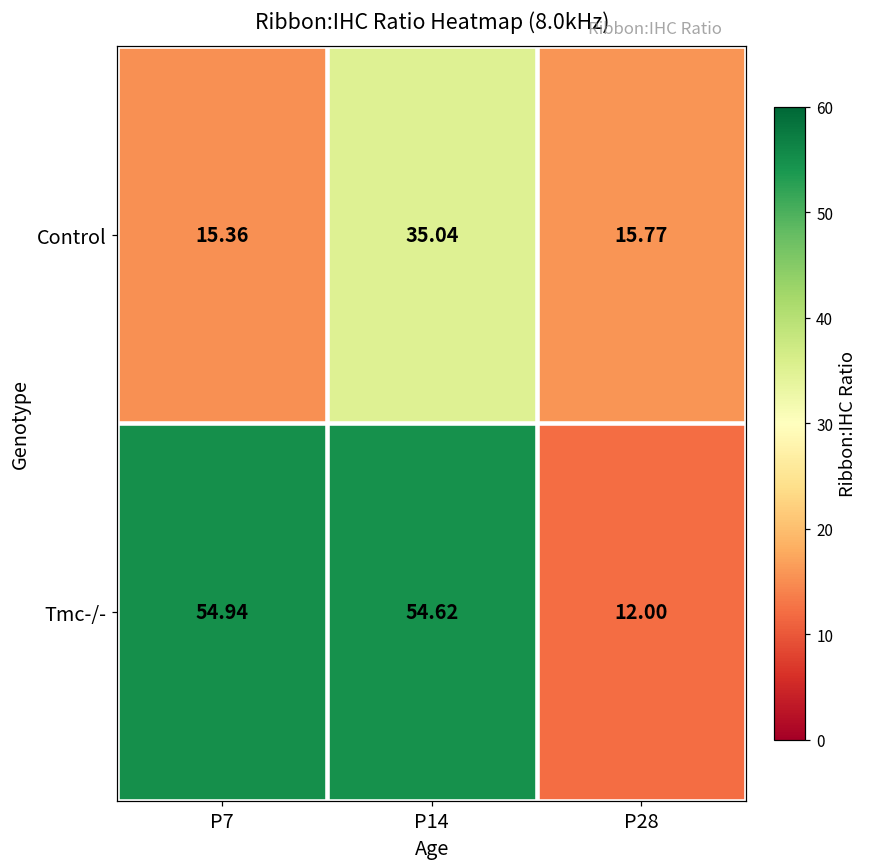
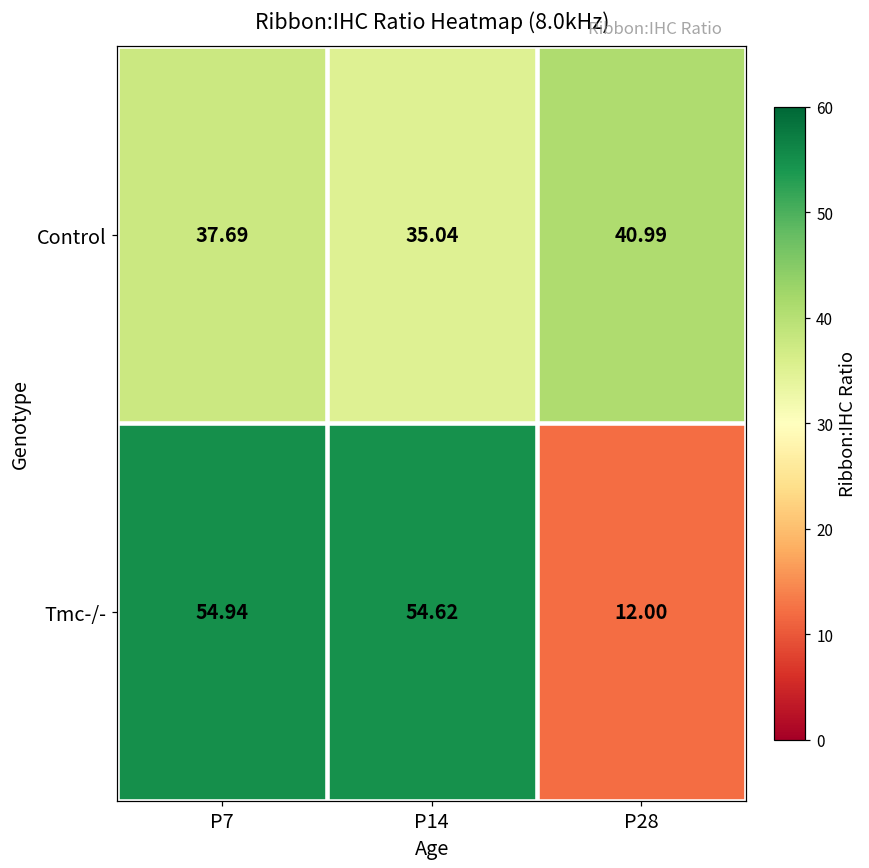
  {
    "Control": {
-     "P7": 15.36,
+     "P7": 37.69,
      "P14": 35.04,
-     "P28": 15.77
+     "P28": 40.99
    },
    "Tmc-/-": {
      "P7": 54.94,
      "P14": 54.62,
      "P28": 12.00
    }
  }
